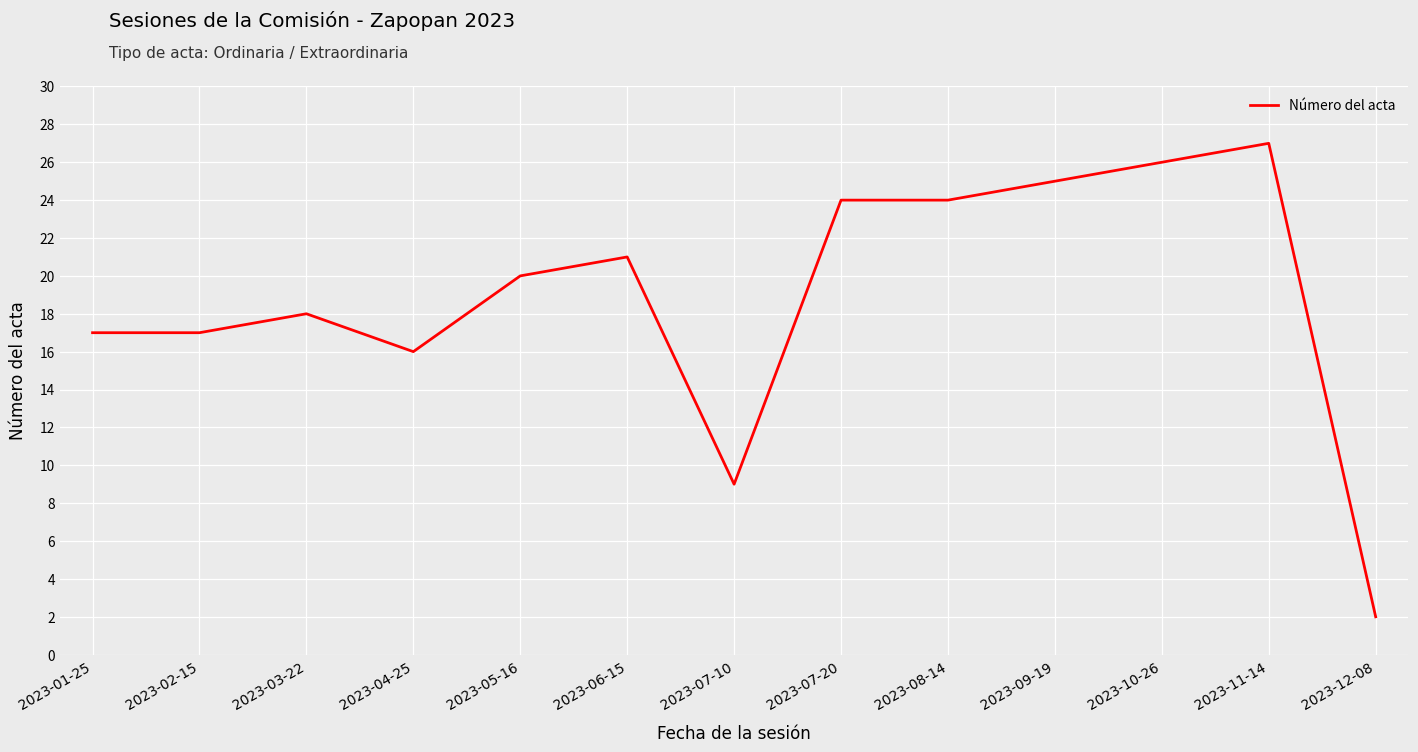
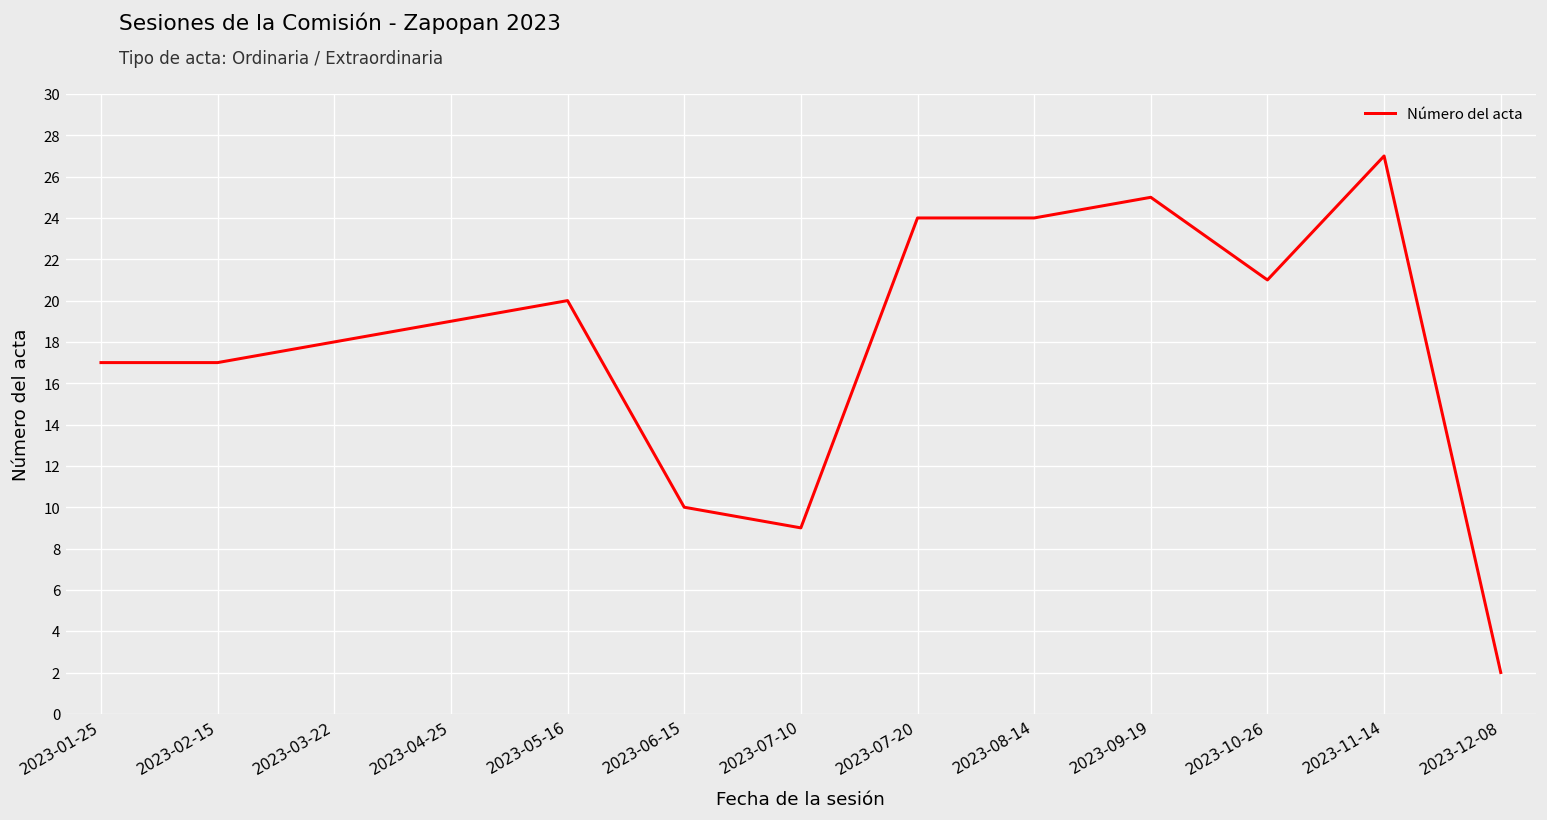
  {
    "2023-01-25": 17,
    "2023-02-15": 17,
    "2023-03-22": 18,
-   "2023-04-25": 16,
+   "2023-04-25": 19,
    "2023-05-16": 20,
-   "2023-06-15": 21,
+   "2023-06-15": 10,
    "2023-07-10": 9,
    "2023-07-20": 24,
    "2023-08-14": 24,
    "2023-09-19": 25,
-   "2023-10-26": 26,
+   "2023-10-26": 21,
    "2023-11-14": 27,
    "2023-12-08": 2
  }
